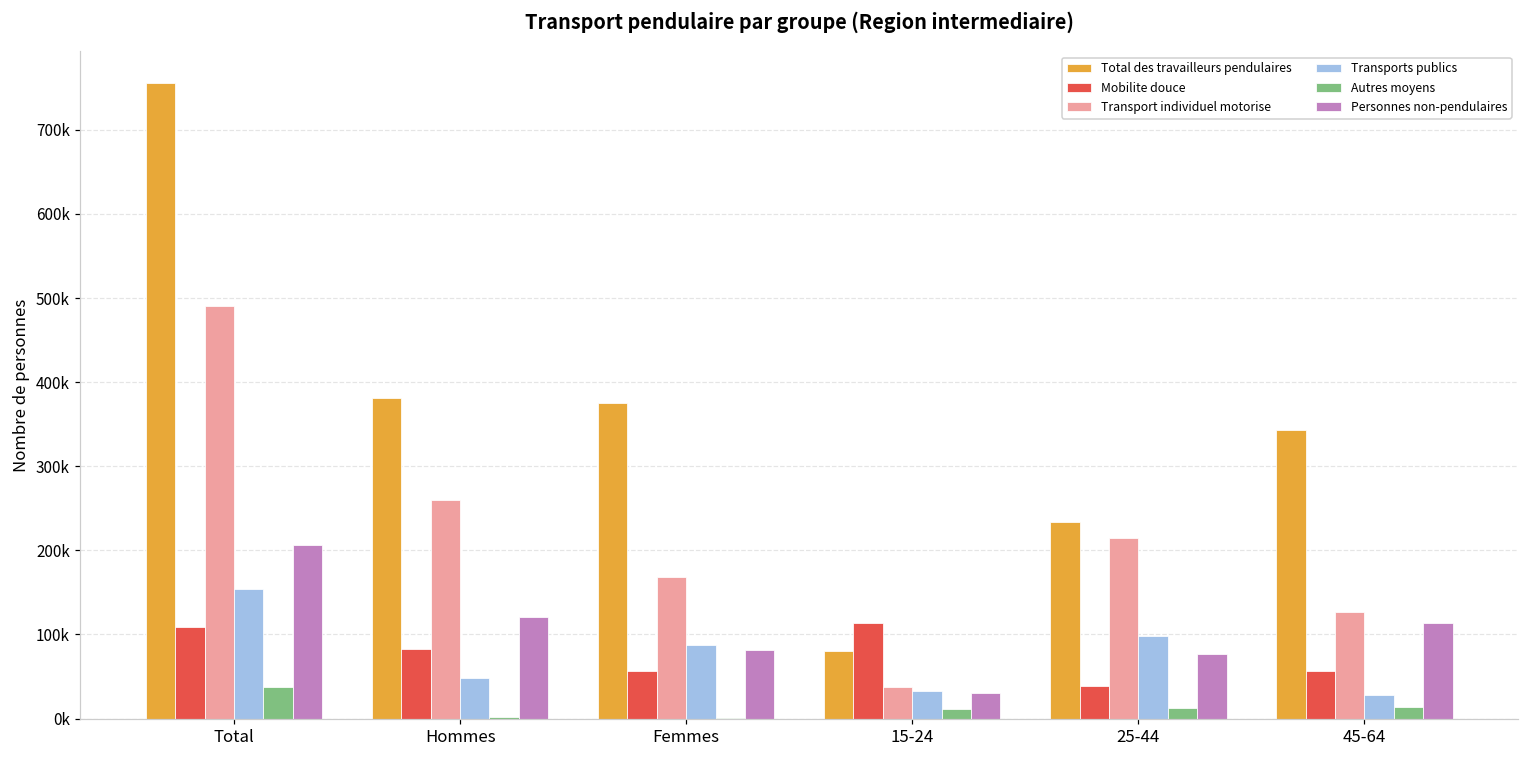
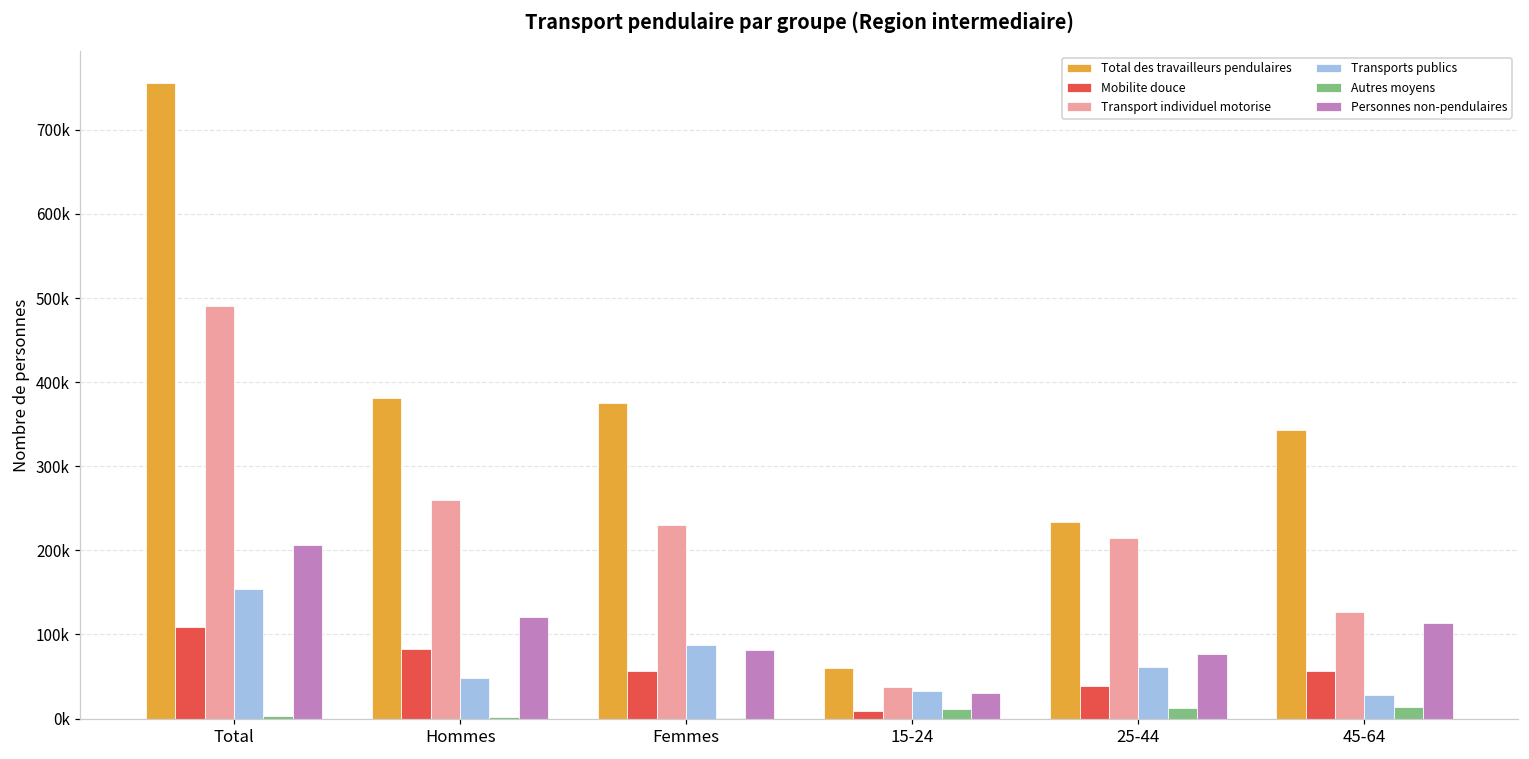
  {
    "Total des travailleurs pendulaires": {
      "Total": 760000,
      "Hommes": 380000,
      "Femmes": 370000,
-     "15-24": 80000,
+     "15-24": 60000,
      "25-44": 230000,
      "45-64": 340000
    },
    "Mobilite douce": {
      "Total": 110000,
      "Hommes": 80000,
      "Femmes": 60000,
-     "15-24": 110000,
+     "15-24": 10000,
      "25-44": 40000,
      "45-64": 60000
    },
    "Transport individuel motorise": {
      "Total": 490000,
      "Hommes": 260000,
-     "Femmes": 170000,
+     "Femmes": 230000,
      "15-24": 40000,
      "25-44": 210000,
      "45-64": 130000
    },
    "Transports publics": {
      "Total": 150000,
      "Hommes": 50000,
      "Femmes": 90000,
      "15-24": 30000,
-     "25-44": 100000,
+     "25-44": 60000,
      "45-64": 30000
    },
    "Autres moyens": {
-     "Total": 40000,
+     "Total": 0,
      "15-24": 10000,
      "25-44": 10000,
      "45-64": 10000
    },
    "Personnes non-pendulaires": {
      "Total": 210000,
      "Hommes": 120000,
      "Femmes": 80000,
      "15-24": 30000,
      "25-44": 80000,
      "45-64": 110000
    }
  }
